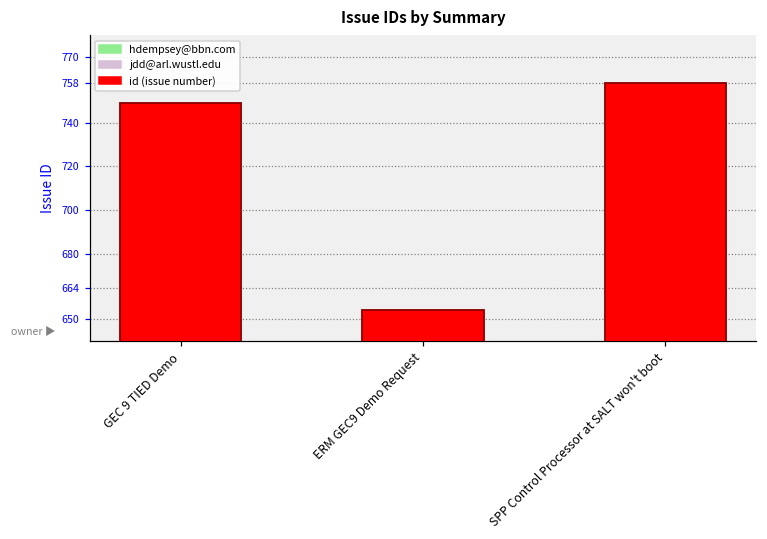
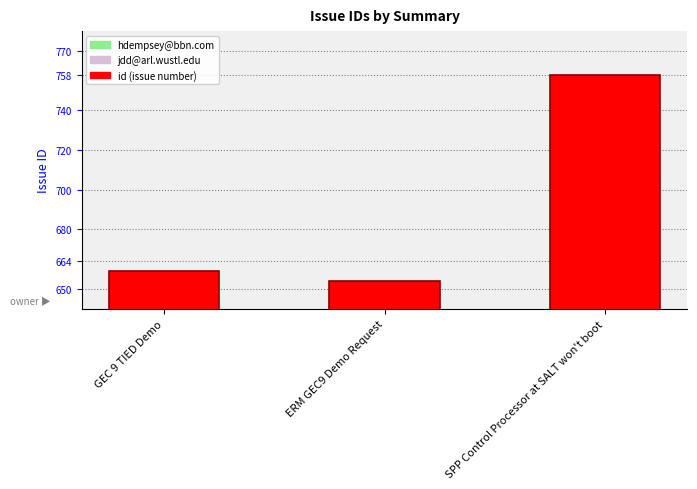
  {
-   "GEC 9 TIED Demo": 749,
+   "GEC 9 TIED Demo": 659,
    "ERM GEC9 Demo Request": 654,
    "SPP Control Processor at SALT won't boot": 758
  }
